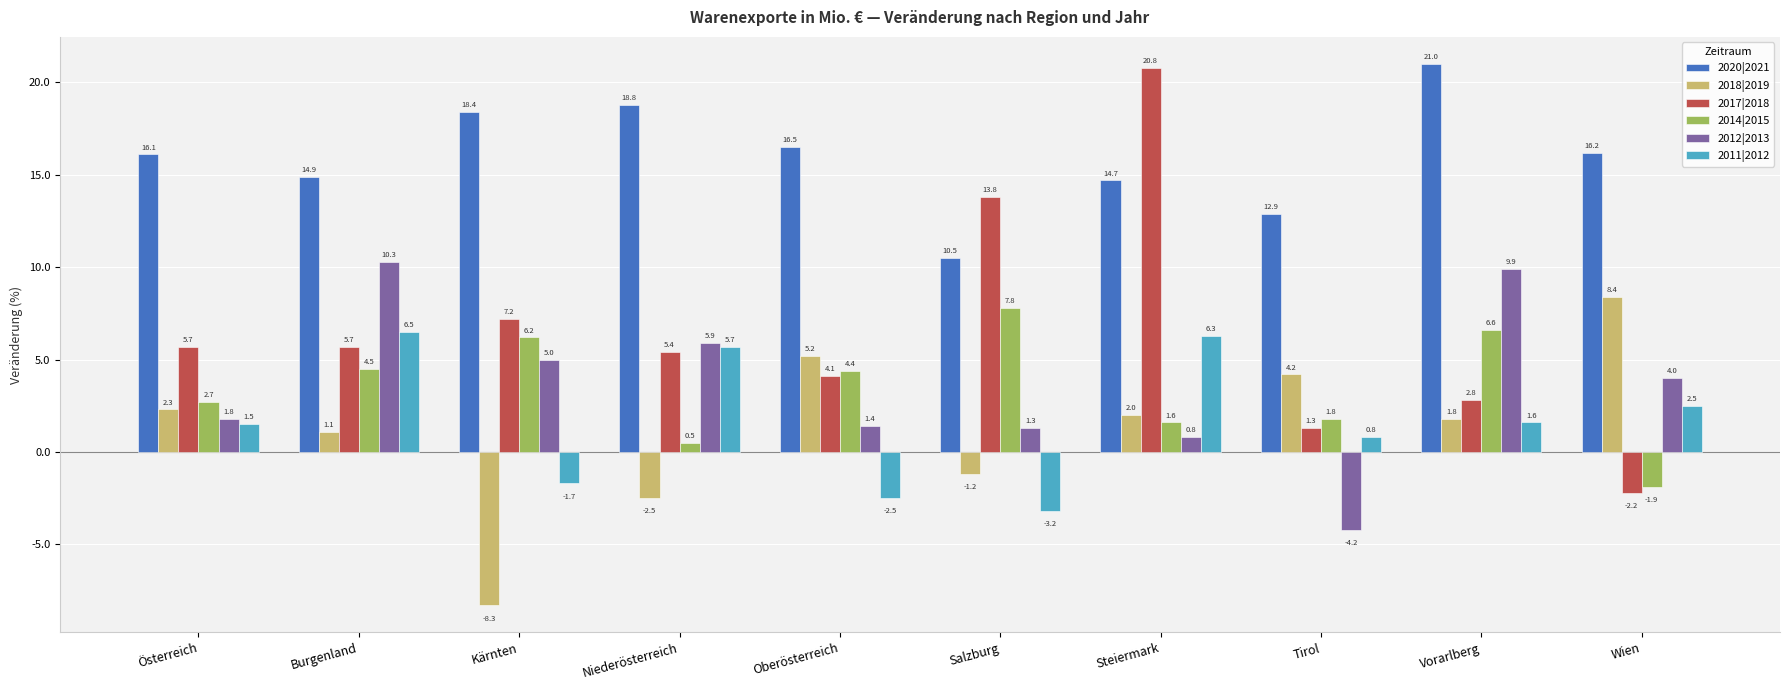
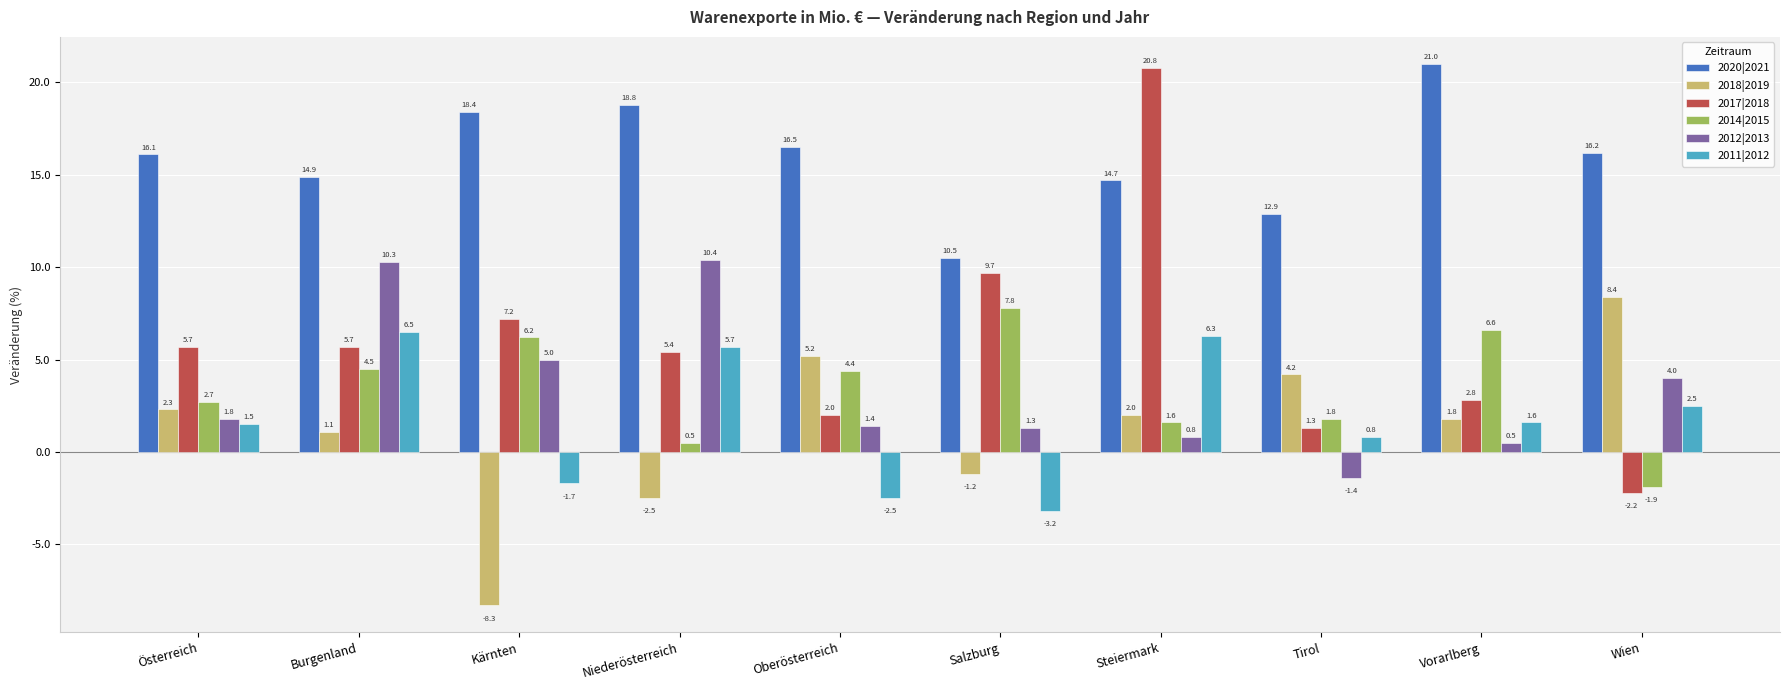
  {
    "2017|2018": {
      "Österreich": 5.7,
      "Burgenland": 5.7,
      "Kärnten": 7.2,
      "Niederösterreich": 5.4,
-     "Oberösterreich": 4.1,
-     "Salzburg": 13.8,
+     "Oberösterreich": 2.0,
+     "Salzburg": 9.7,
      "Steiermark": 20.8,
      "Tirol": 1.3,
      "Vorarlberg": 2.8,
      "Wien": -2.2
    },
    "2012|2013": {
      "Österreich": 1.8,
      "Burgenland": 10.3,
      "Kärnten": 5.0,
-     "Niederösterreich": 5.9,
+     "Niederösterreich": 10.4,
      "Oberösterreich": 1.4,
      "Salzburg": 1.3,
      "Steiermark": 0.8,
-     "Tirol": -4.2,
-     "Vorarlberg": 9.9,
+     "Tirol": -1.4,
+     "Vorarlberg": 0.5,
      "Wien": 4.0
    }
  }
